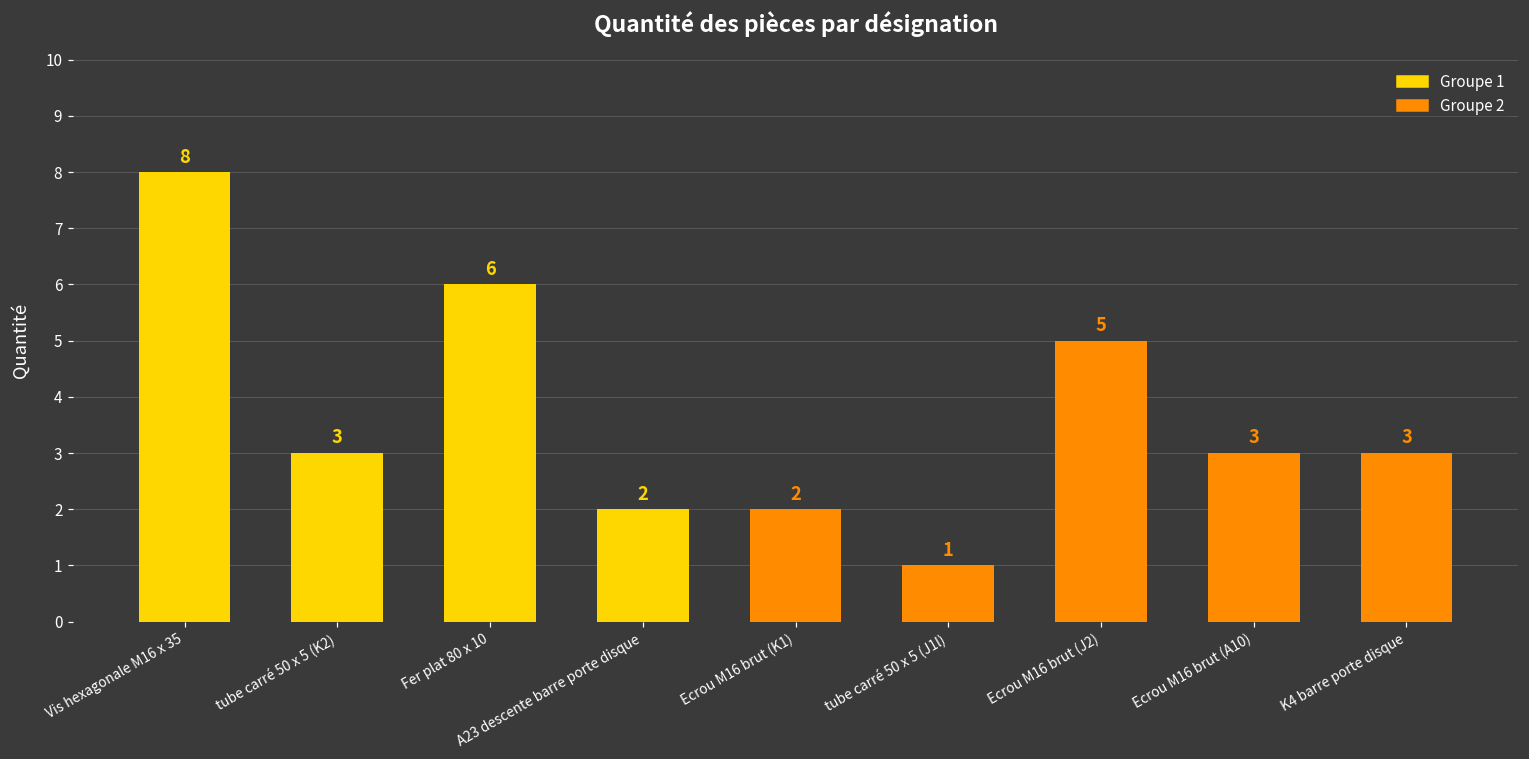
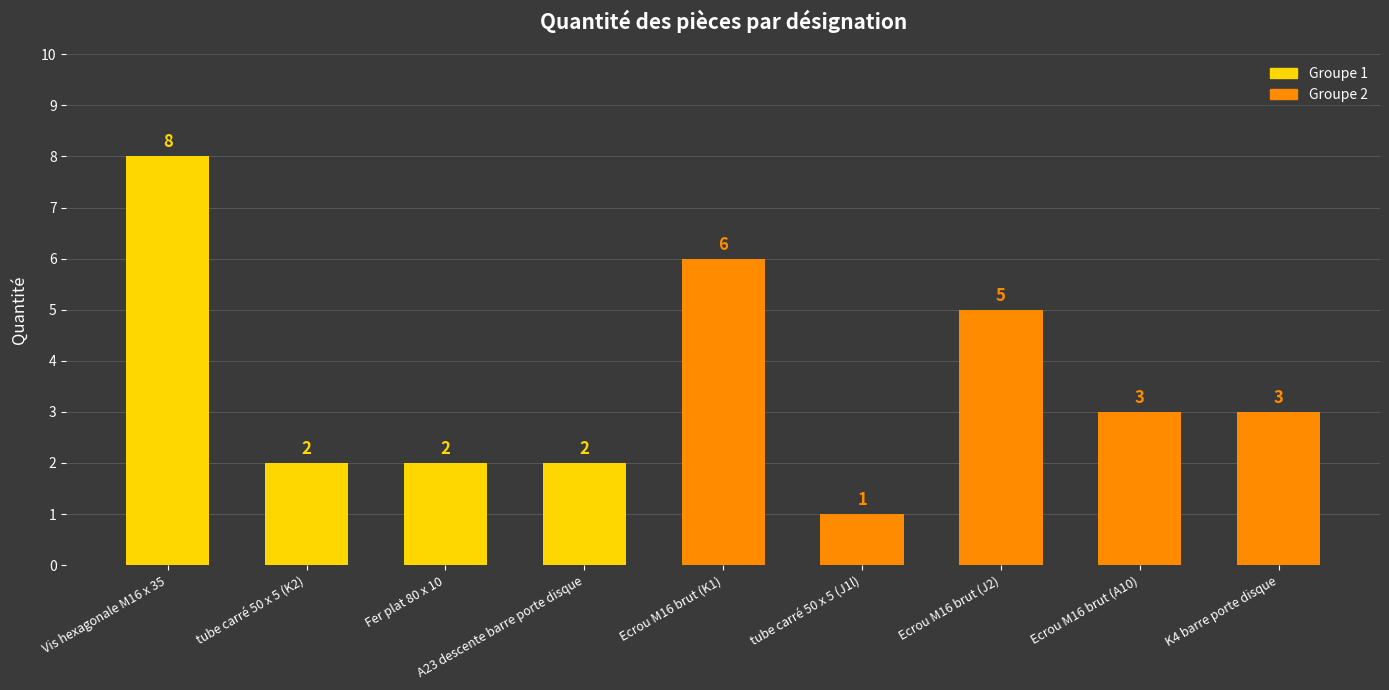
  {
    "Vis hexagonale M16 x 35": 8,
-   "tube carré 50 x 5 (K2)": 3,
-   "Fer plat 80 x 10": 6,
+   "tube carré 50 x 5 (K2)": 2,
+   "Fer plat 80 x 10": 2,
    "A23 descente barre porte disque": 2,
-   "Ecrou M16 brut (K1)": 2,
+   "Ecrou M16 brut (K1)": 6,
    "tube carré 50 x 5 (J1l)": 1,
    "Ecrou M16 brut (J2)": 5,
    "Ecrou M16 brut (A10)": 3,
    "K4 barre porte disque": 3
  }
